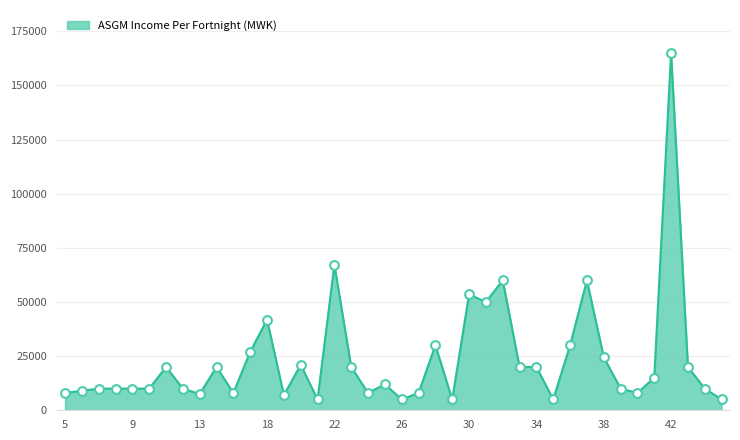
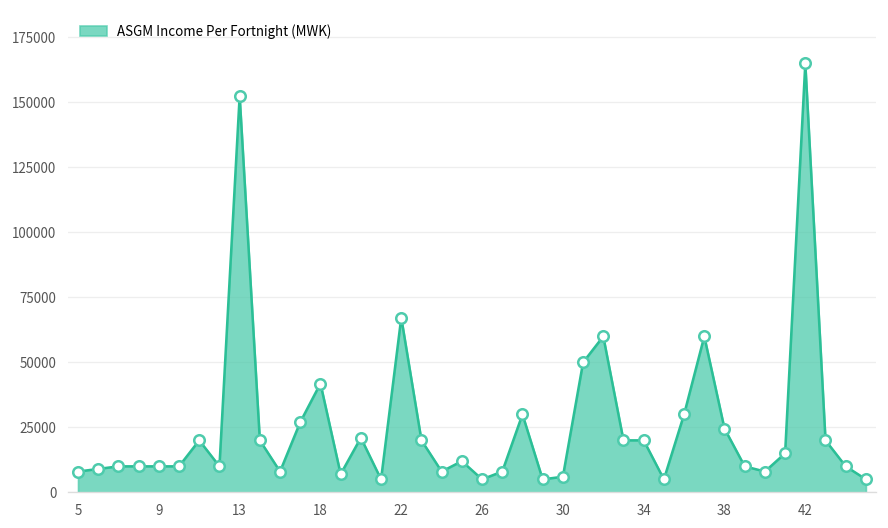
  {
    "5": 8000,
    "9": 10000,
-   "13": 8000,
+   "13": 152000,
    "18": 42000,
    "22": 67000,
    "26": 5000,
-   "30": 53000,
+   "30": 6000,
    "34": 20000,
    "38": 25000,
    "42": 165000
  }
